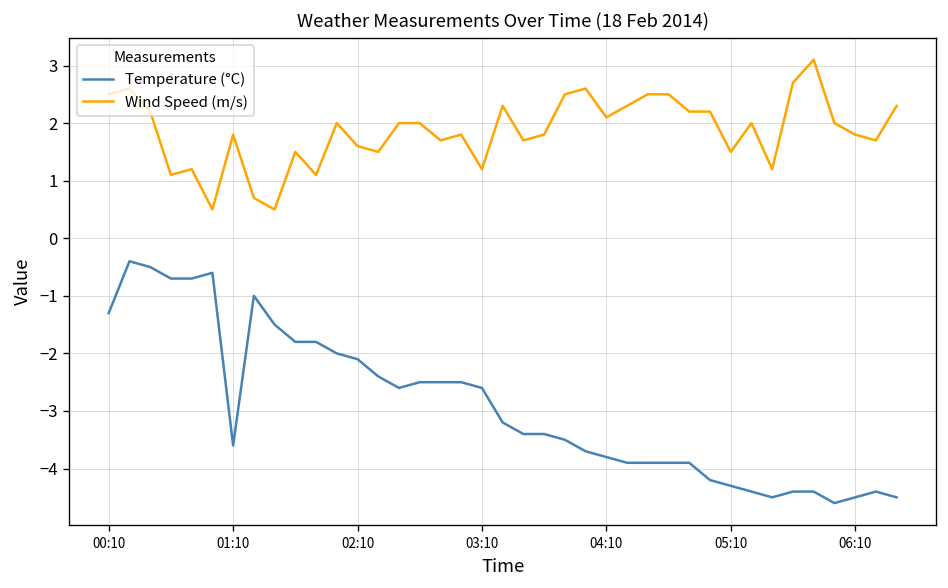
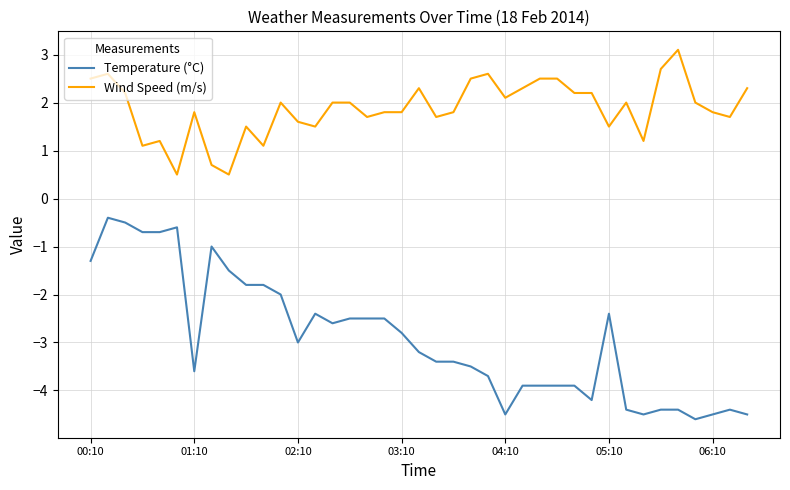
  {
    "Temperature (°C)": {
      "00:10": -1.3,
      "01:10": -3.6,
-     "02:10": -2.1,
-     "03:10": -2.6,
-     "04:10": -3.8,
-     "05:10": -4.3,
+     "02:10": -3.0,
+     "03:10": -2.8,
+     "04:10": -4.5,
+     "05:10": -2.4,
      "06:10": -4.5
    },
    "Wind Speed (m/s)": {
      "01:10": 1.8,
      "02:10": 1.6,
-     "03:10": 1.2,
+     "03:10": 1.8,
      "04:10": 2.1,
      "05:10": 1.5,
      "06:10": 1.8
    }
  }
